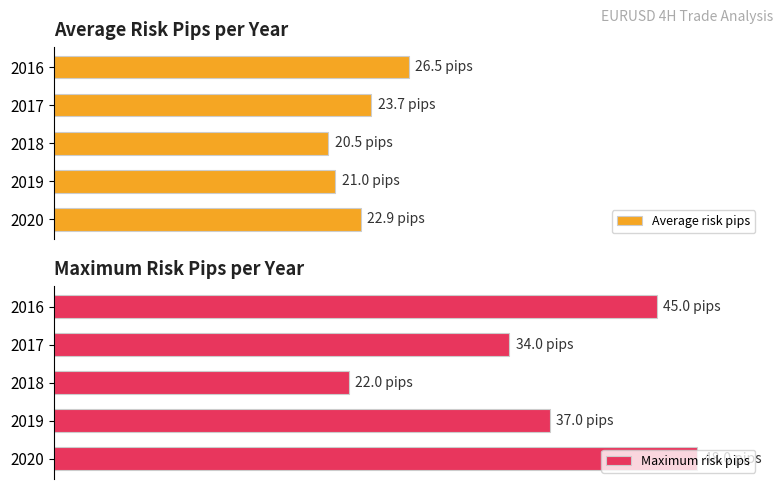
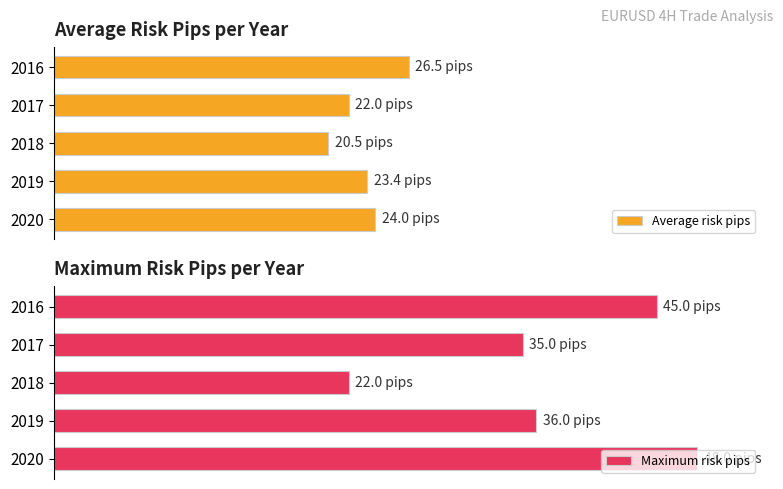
  {
    "Average Risk Pips per Year": {
-     "2017": 23.7,
-     "2019": 21.0,
-     "2020": 22.9
+     "2017": 22.0,
+     "2019": 23.4,
+     "2020": 24.0
    },
    "Maximum Risk Pips per Year": {
-     "2017": 34.0,
-     "2019": 37.0
+     "2017": 35.0,
+     "2019": 36.0
    }
  }
